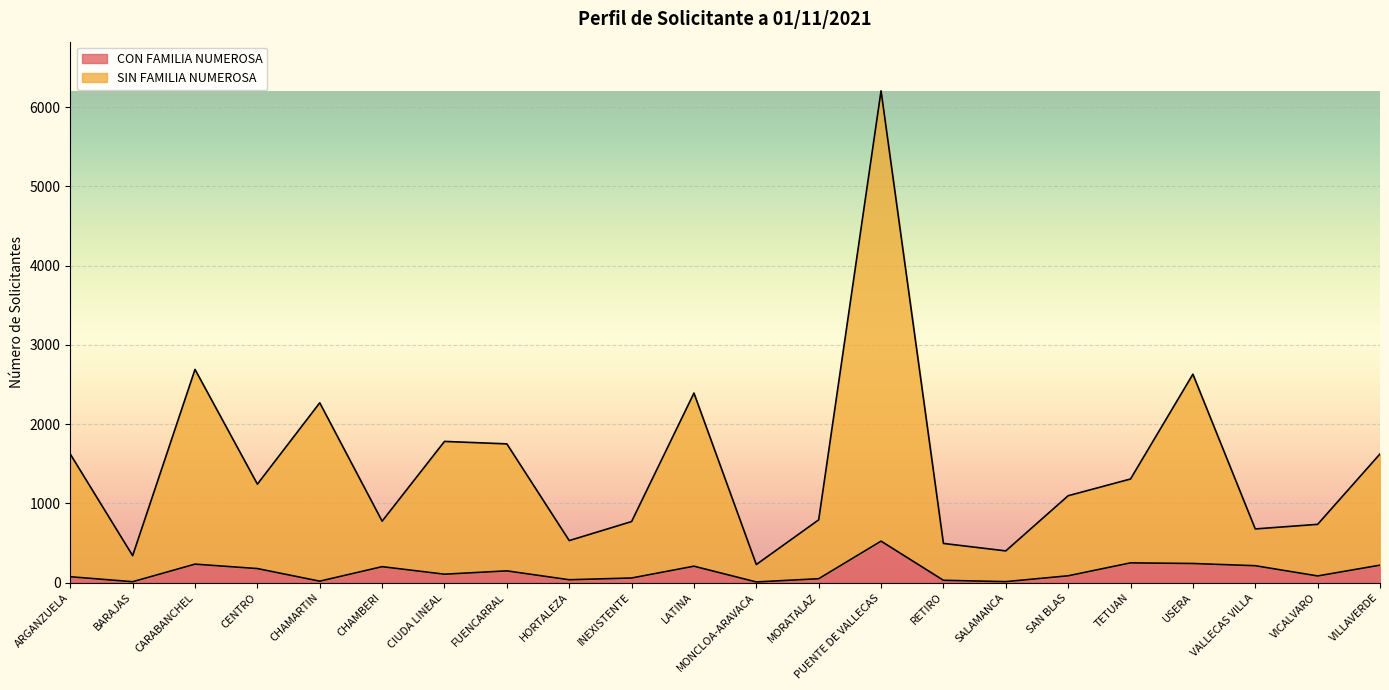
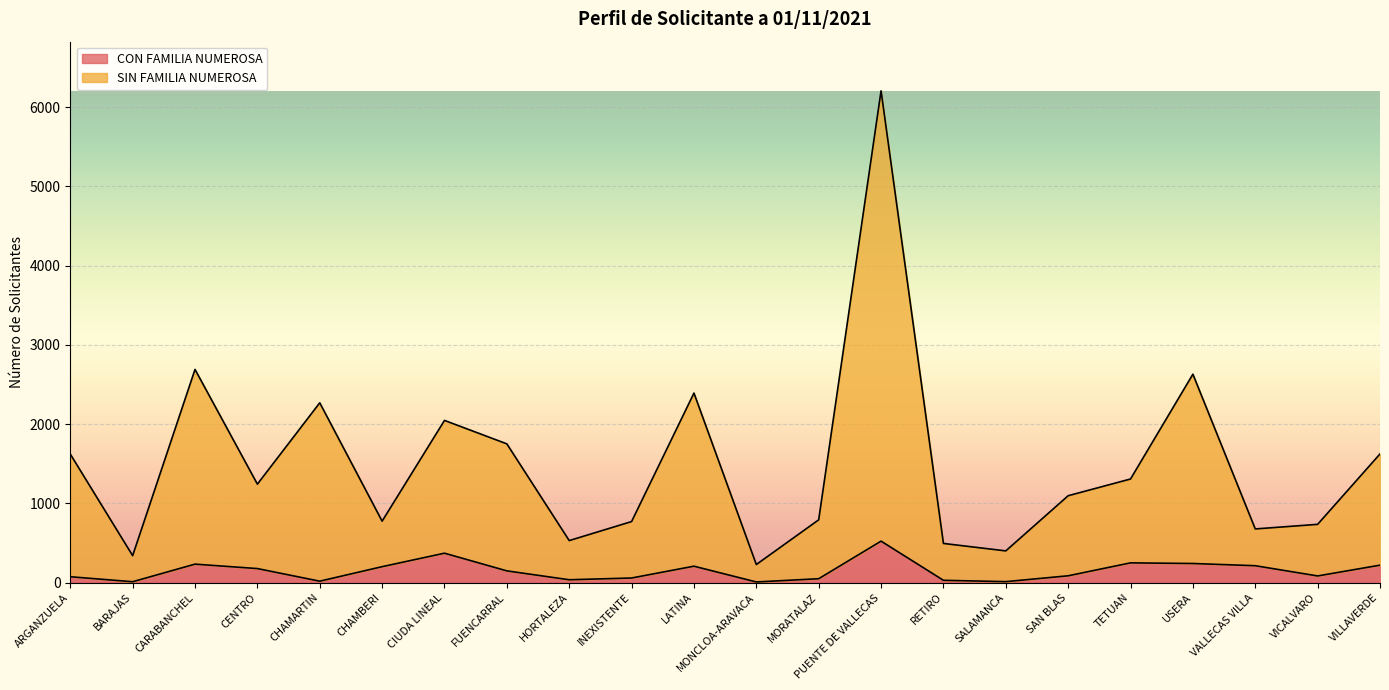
  {
    "CON FAMILIA NUMEROSA": {
      "ARGANZUELA": 100,
      "BARAJAS": 0,
      "CARABANCHEL": 200,
      "CENTRO": 200,
      "CHAMARTIN": 0,
      "CHAMBERI": 200,
-     "CIUDA LINEAL": 100,
+     "CIUDA LINEAL": 400,
      "FUENCARRAL": 100,
      "HORTALEZA": 0,
      "INEXISTENTE": 100,
      "LATINA": 200,
      "MONCLOA-ARAVACA": 0,
      "MORATALAZ": 100,
      "PUENTE DE VALLECAS": 500,
      "RETIRO": 0,
      "SALAMANCA": 0,
      "SAN BLAS": 100,
      "TETUAN": 300,
      "USERA": 200,
      "VALLECAS VILLA": 200,
      "VICALVARO": 100,
      "VILLAVERDE": 200
    },
    "SIN FAMILIA NUMEROSA": {
      "ARGANZUELA": 1500,
      "BARAJAS": 300,
      "CARABANCHEL": 2500,
      "CENTRO": 1100,
      "CHAMARTIN": 2300,
      "CHAMBERI": 600,
      "CIUDA LINEAL": 1700,
      "FUENCARRAL": 1600,
      "HORTALEZA": 500,
      "INEXISTENTE": 700,
      "LATINA": 2200,
      "MONCLOA-ARAVACA": 200,
      "MORATALAZ": 700,
      "PUENTE DE VALLECAS": 5700,
      "RETIRO": 500,
      "SALAMANCA": 400,
      "SAN BLAS": 1000,
      "TETUAN": 1100,
      "USERA": 2400,
      "VALLECAS VILLA": 500,
      "VICALVARO": 700,
      "VILLAVERDE": 1400
    }
  }
